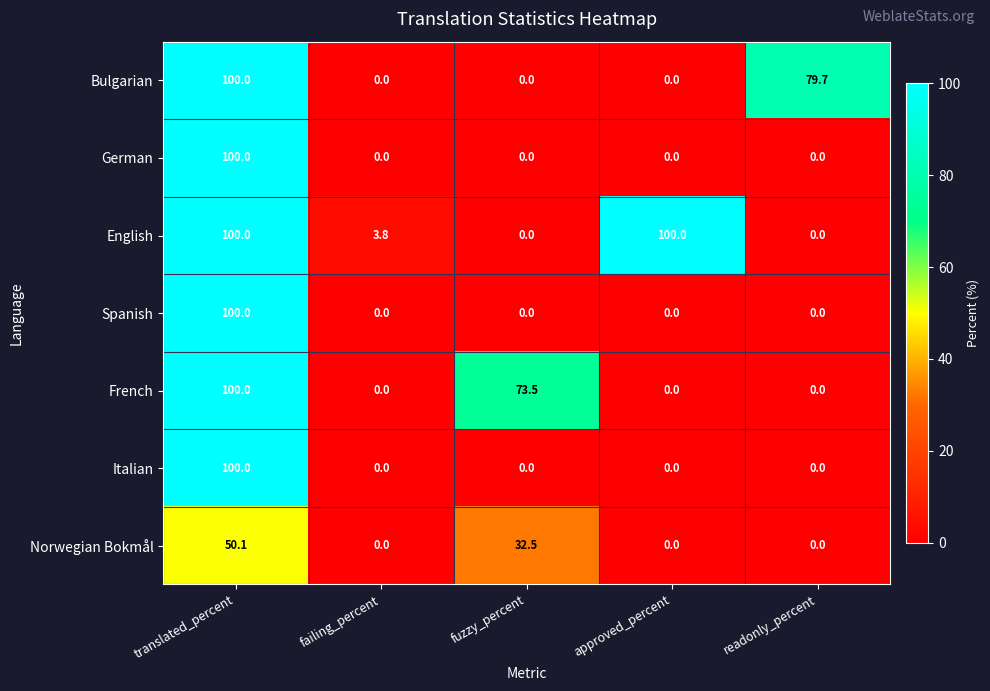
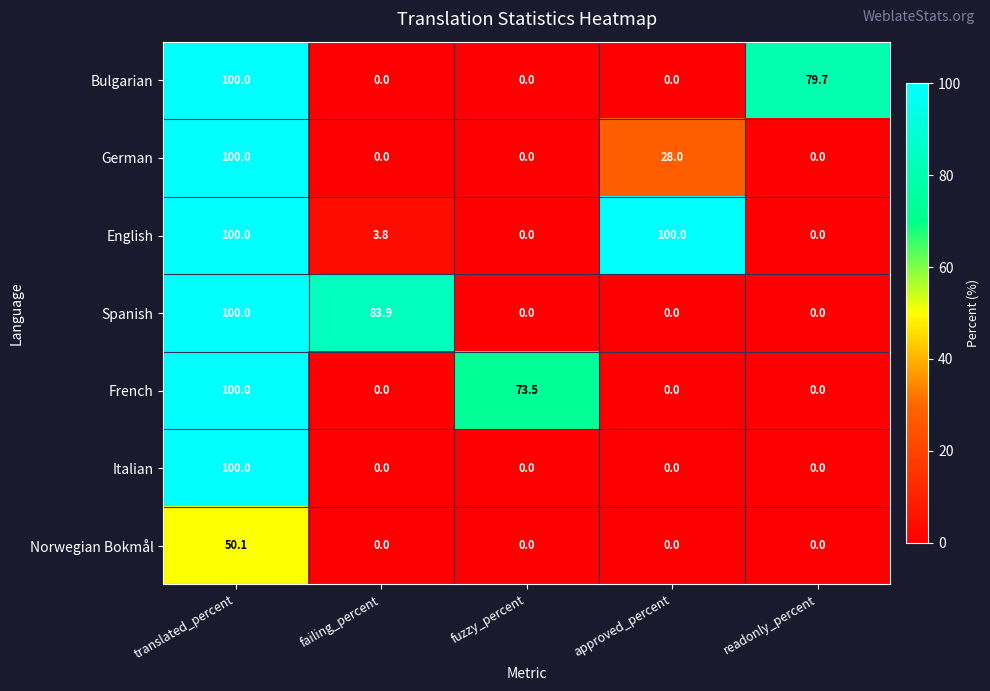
  {
    "Bulgarian": {
      "translated_percent": 100.0,
      "failing_percent": 0.0,
      "fuzzy_percent": 0.0,
      "approved_percent": 0.0,
      "readonly_percent": 79.7
    },
    "German": {
      "translated_percent": 100.0,
      "failing_percent": 0.0,
      "fuzzy_percent": 0.0,
-     "approved_percent": 0.0,
+     "approved_percent": 28.0,
      "readonly_percent": 0.0
    },
    "English": {
      "translated_percent": 100.0,
      "failing_percent": 3.8,
      "fuzzy_percent": 0.0,
      "approved_percent": 100.0,
      "readonly_percent": 0.0
    },
    "Spanish": {
      "translated_percent": 100.0,
-     "failing_percent": 0.0,
+     "failing_percent": 83.9,
      "fuzzy_percent": 0.0,
      "approved_percent": 0.0,
      "readonly_percent": 0.0
    },
    "French": {
      "translated_percent": 100.0,
      "failing_percent": 0.0,
      "fuzzy_percent": 73.5,
      "approved_percent": 0.0,
      "readonly_percent": 0.0
    },
    "Italian": {
      "translated_percent": 100.0,
      "failing_percent": 0.0,
      "fuzzy_percent": 0.0,
      "approved_percent": 0.0,
      "readonly_percent": 0.0
    },
    "Norwegian Bokmål": {
      "translated_percent": 50.1,
      "failing_percent": 0.0,
-     "fuzzy_percent": 32.5,
+     "fuzzy_percent": 0.0,
      "approved_percent": 0.0,
      "readonly_percent": 0.0
    }
  }
